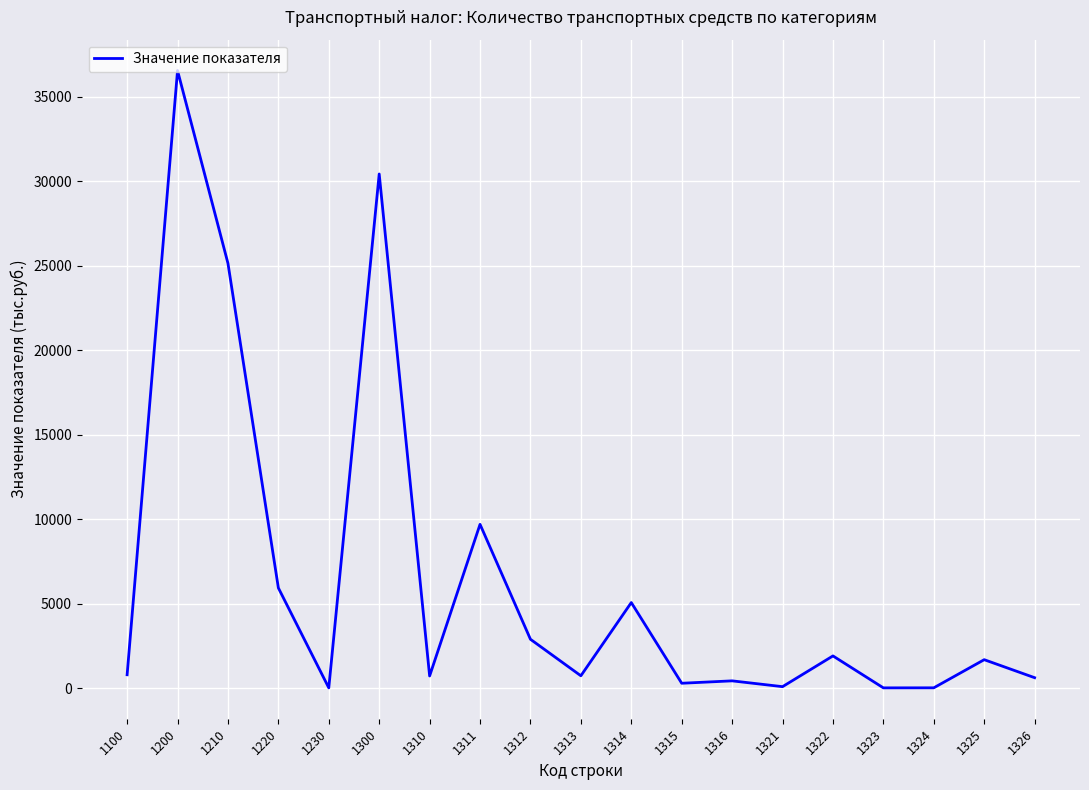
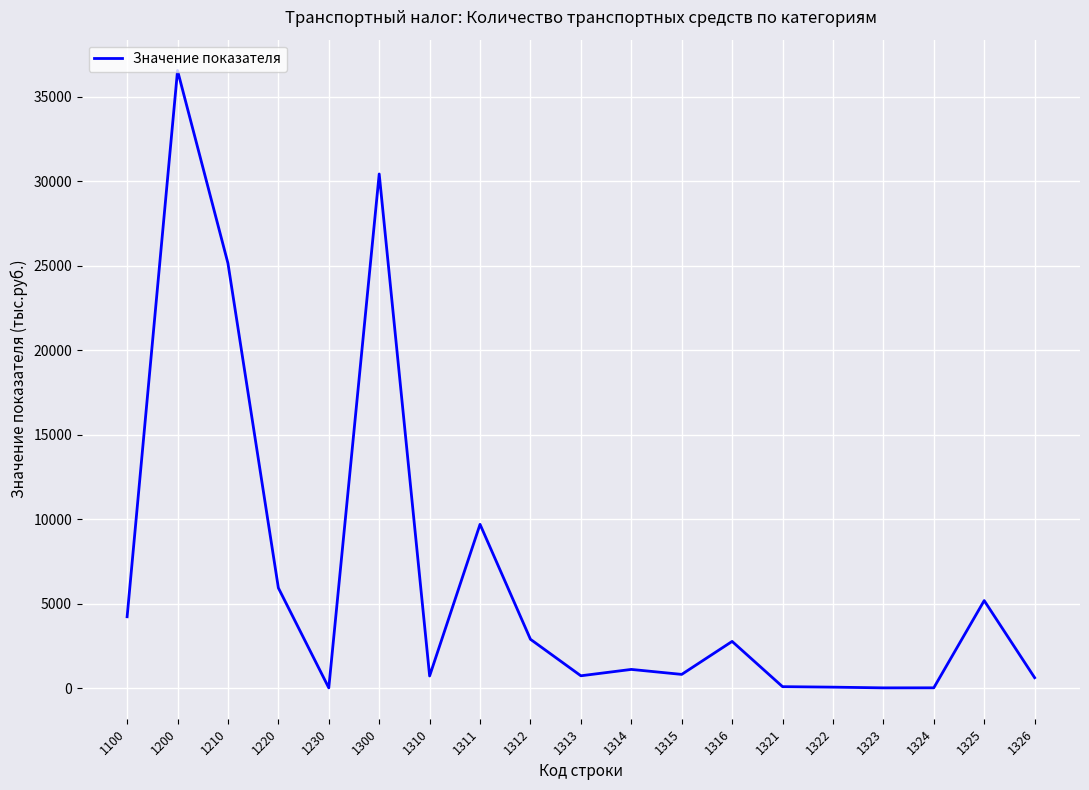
  {
-   "1100": 800,
+   "1100": 4200,
    "1210": 25100,
    "1220": 5900,
    "1230": 0,
    "1300": 30400,
    "1310": 700,
    "1311": 9700,
    "1312": 2900,
    "1313": 700,
-   "1314": 5100,
-   "1315": 300,
-   "1316": 400,
+   "1314": 1100,
+   "1315": 800,
+   "1316": 2800,
    "1321": 100,
-   "1322": 1900,
+   "1322": 100,
    "1323": 0,
    "1324": 0,
-   "1325": 1700,
+   "1325": 5200,
    "1326": 600
  }
